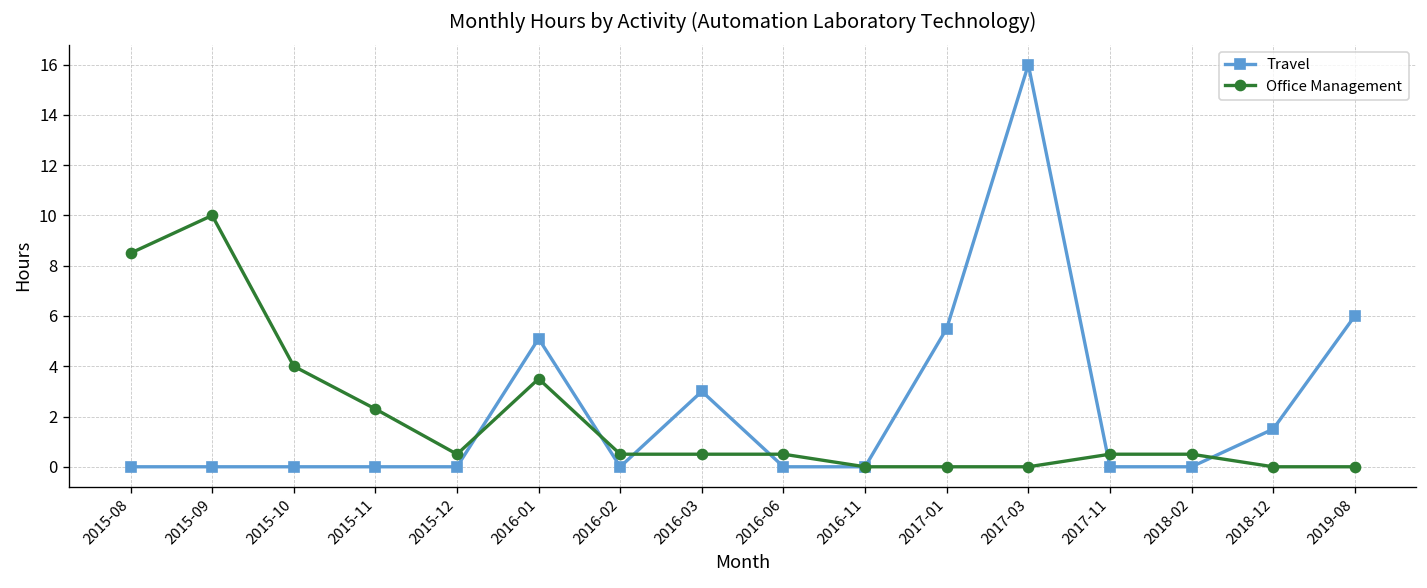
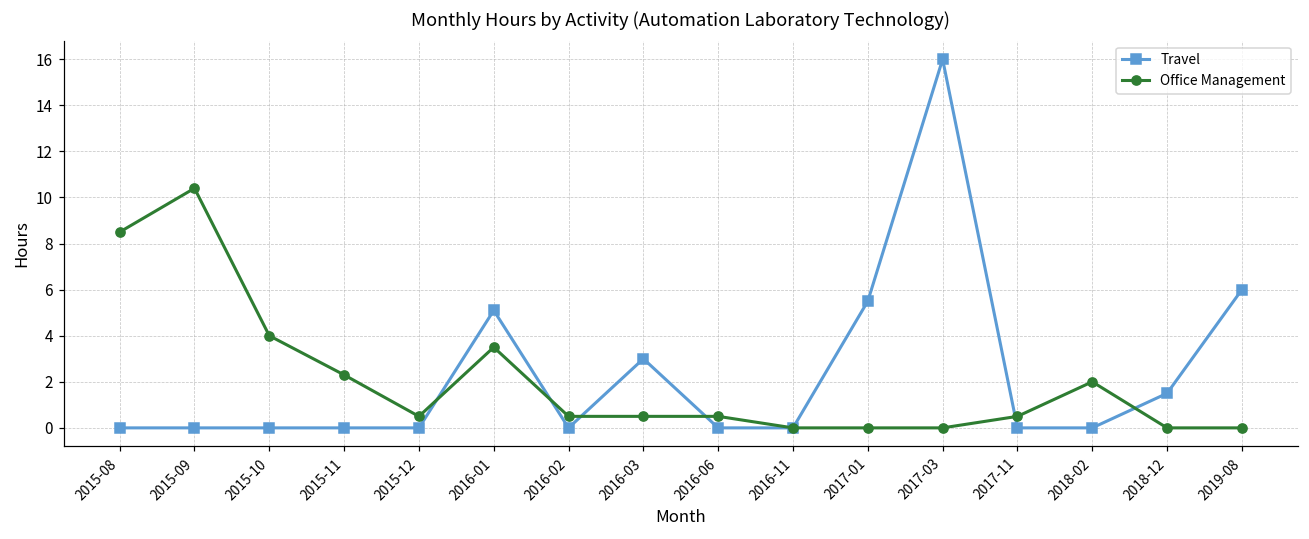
  {
    "Travel": {
      "2015-08": 0.0,
      "2015-09": 0.0,
      "2015-10": 0.0,
      "2015-11": 0.0,
      "2015-12": 0.0,
      "2016-01": 5.1,
      "2016-02": 0.0,
      "2016-03": 3.0,
      "2016-06": 0.0,
      "2017-01": 5.5,
      "2017-03": 16.0,
      "2017-11": 0.0,
      "2018-02": 0.0,
      "2018-12": 1.5,
      "2019-08": 6.0
    },
    "Office Management": {
      "2015-08": 8.5,
-     "2015-09": 10.0,
+     "2015-09": 10.4,
      "2015-10": 4.0,
      "2015-11": 2.3,
      "2015-12": 0.5,
      "2016-01": 3.5,
      "2016-02": 0.5,
      "2016-03": 0.5,
      "2016-06": 0.5,
      "2017-01": 0.0,
      "2017-03": 0.0,
      "2017-11": 0.5,
-     "2018-02": 0.5,
+     "2018-02": 2.0,
      "2018-12": 0.0,
      "2019-08": 0.0
    }
  }
